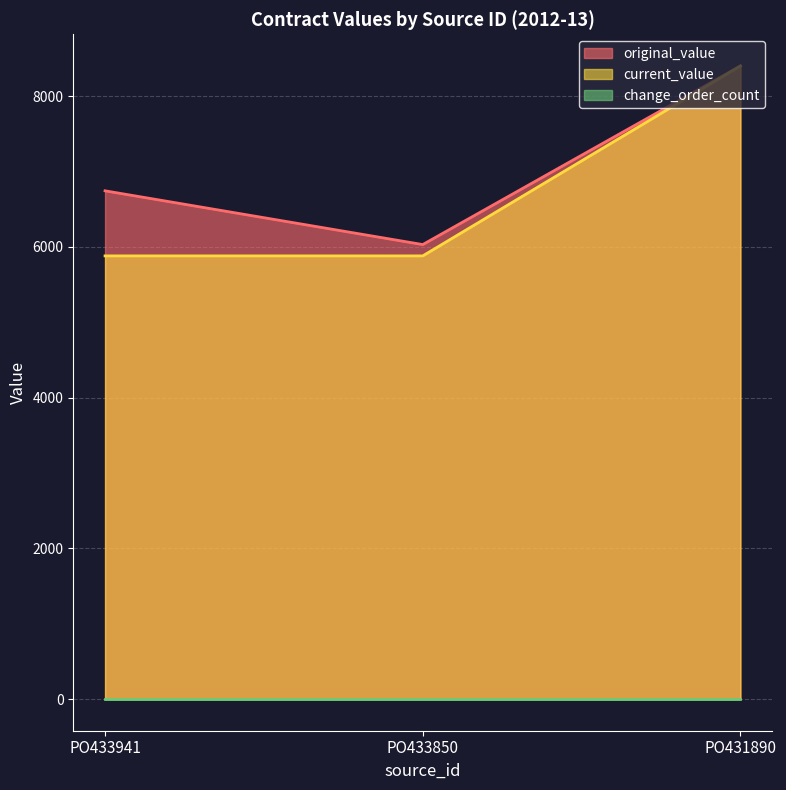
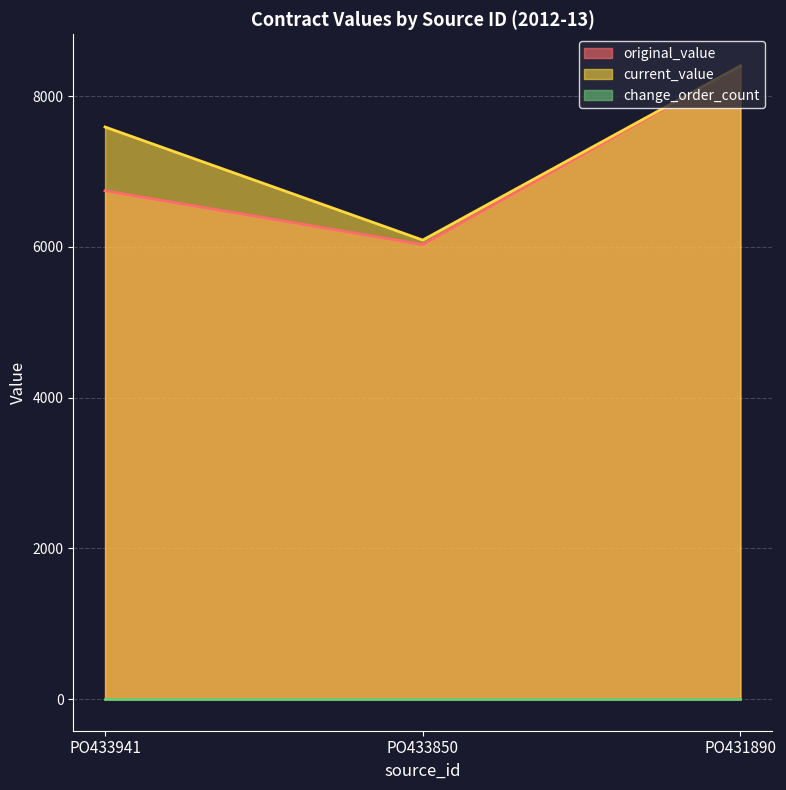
  {
    "original_value": {
      "PO433941": 6700,
      "PO433850": 6000
    },
    "current_value": {
-     "PO433941": 5900,
-     "PO433850": 5900
+     "PO433941": 7600,
+     "PO433850": 6100
    },
    "change_order_count": {
      "PO433941": 0,
      "PO433850": 0,
      "PO431890": 0
    }
  }
